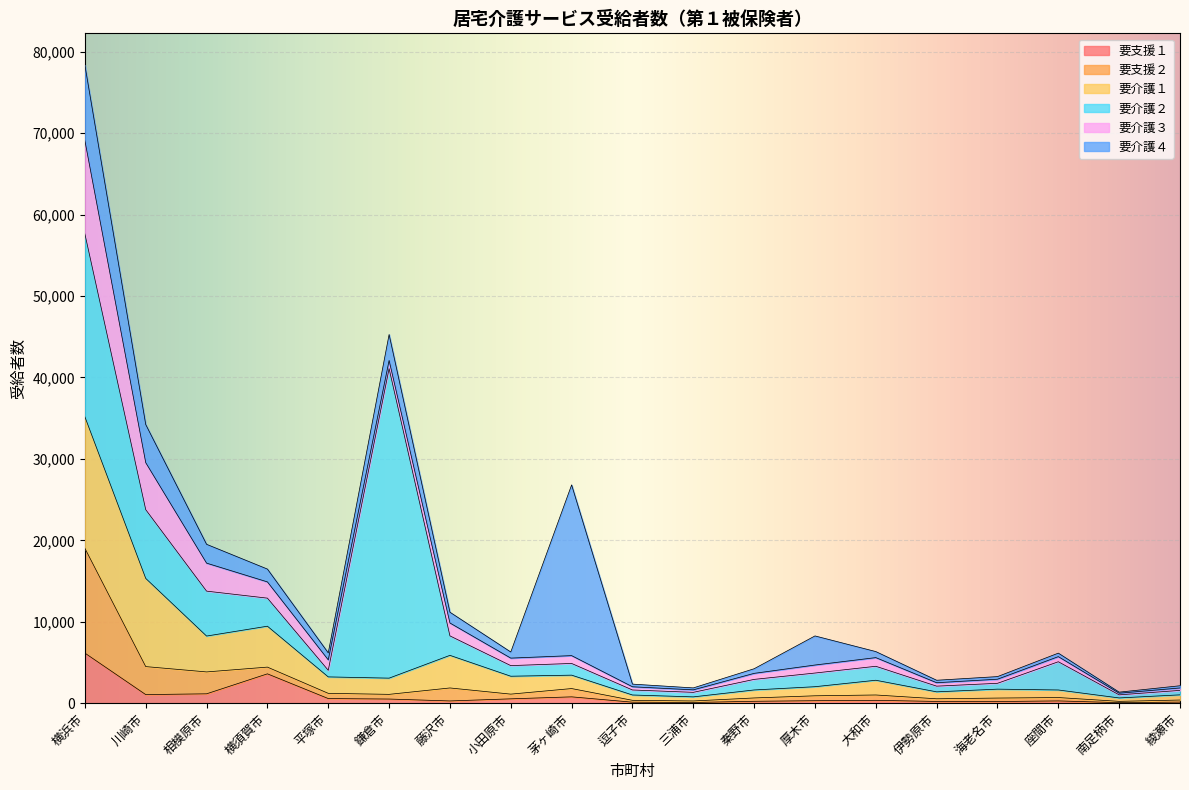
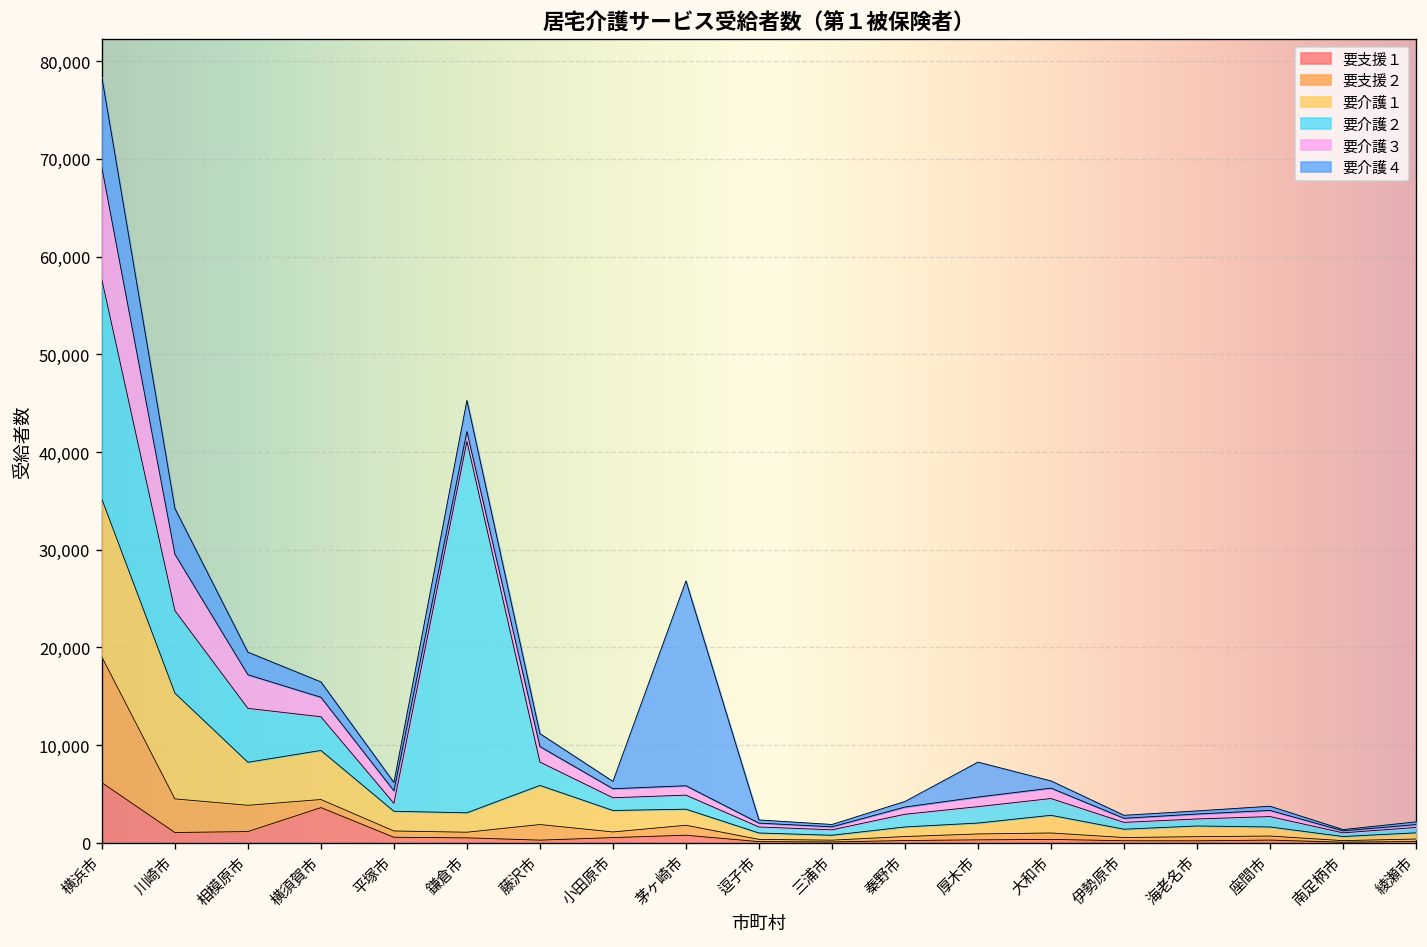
  {
    "要支援１": {
      "横浜市": "6,000",
      "川崎市": "1,000",
      "相模原市": "1,000",
      "横須賀市": "4,000",
      "平塚市": "1,000",
      "鎌倉市": "1,000",
      "藤沢市": "0",
      "小田原市": "1,000",
      "茅ヶ崎市": "1,000",
      "秦野市": "0",
      "厚木市": "0",
      "大和市": "0",
      "伊勢原市": "0",
      "海老名市": "0",
      "座間市": "0"
    },
    "要介護２": {
      "横浜市": "22,000",
      "川崎市": "8,000",
      "相模原市": "6,000",
      "横須賀市": "3,000",
      "平塚市": "1,000",
      "鎌倉市": "38,000",
      "藤沢市": "2,000",
      "小田原市": "1,000",
      "茅ヶ崎市": "1,000",
      "逗子市": "1,000",
      "秦野市": "1,000",
      "厚木市": "2,000",
      "大和市": "2,000",
      "伊勢原市": "1,000",
      "海老名市": "1,000",
-     "座間市": "3,000"
+     "座間市": "1,000"
    },
    "要介護３": {
      "横浜市": "11,000",
      "川崎市": "6,000",
      "相模原市": "3,000",
      "横須賀市": "2,000",
      "平塚市": "1,000",
      "鎌倉市": "1,000",
      "藤沢市": "2,000",
      "小田原市": "1,000",
      "茅ヶ崎市": "1,000",
      "逗子市": "0",
      "秦野市": "1,000",
      "厚木市": "1,000",
      "大和市": "1,000",
      "海老名市": "1,000",
      "座間市": "1,000"
    },
    "要介護４": {
      "横浜市": "9,000",
      "川崎市": "5,000",
      "相模原市": "2,000",
      "横須賀市": "2,000",
      "平塚市": "1,000",
      "鎌倉市": "3,000",
      "藤沢市": "1,000",
      "小田原市": "1,000",
      "茅ヶ崎市": "21,000",
      "逗子市": "0",
      "秦野市": "1,000",
      "厚木市": "4,000",
      "大和市": "1,000",
      "海老名市": "0",
      "座間市": "0"
    }
  }
